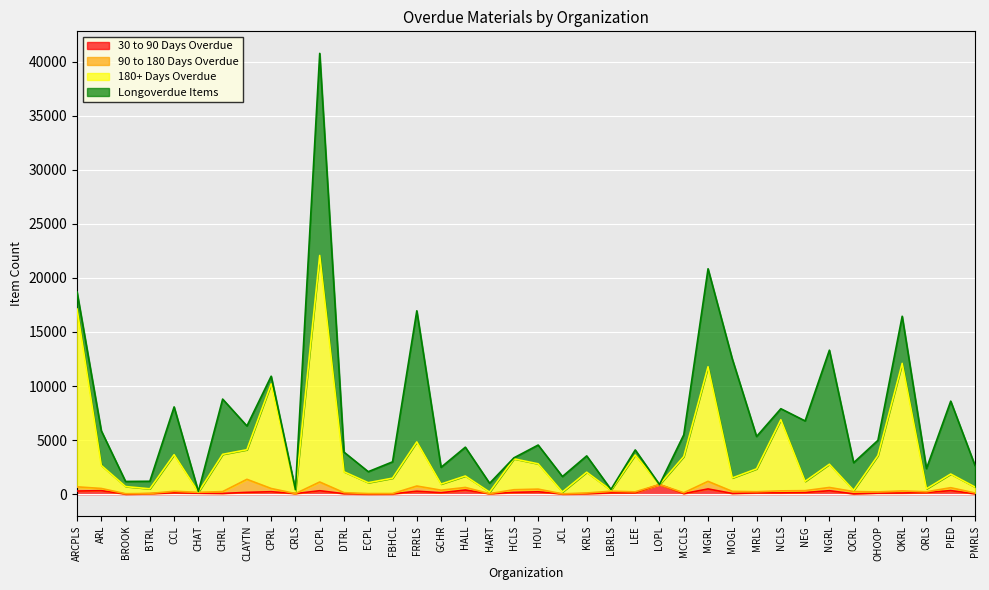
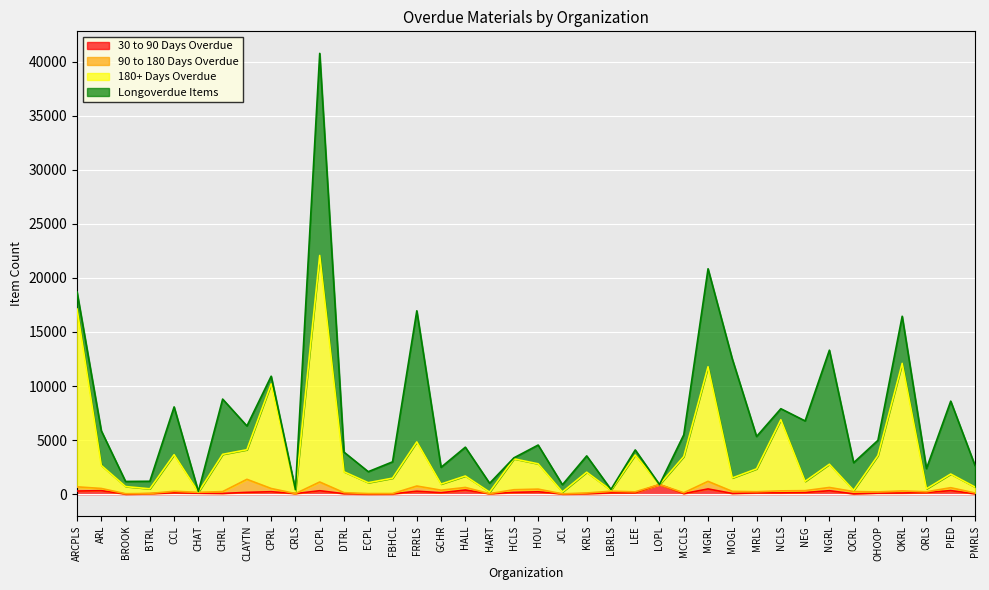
  {
    "30 to 90 Days Overdue": {
      "ARCPLS": 300,
      "CLAYTN": 200,
      "CPRL": 200,
      "DCPL": 300,
      "FRRLS": 300,
      "HCLS": 200,
      "HOU": 200,
      "MGRL": 500,
      "NGRL": 300,
      "PIED": 300
    },
    "90 to 180 Days Overdue": {
      "ARCPLS": 400,
      "CLAYTN": 1200,
      "CPRL": 300,
      "DCPL": 800,
      "FRRLS": 500,
      "HCLS": 200,
      "HOU": 200,
      "MGRL": 700,
      "NGRL": 300,
      "PIED": 300
    },
    "180+ Days Overdue": {
      "ARCPLS": 16400,
      "ARL": 2100,
      "BROOK": 700,
      "BTRL": 400,
      "CCL": 3400,
      "CHRL": 3400,
      "CLAYTN": 2700,
      "CPRL": 9700,
      "DCPL": 21000,
      "DTRL": 1900,
      "ECPL": 1000,
      "FBHCL": 1400,
      "FRRLS": 4100,
      "GCHR": 600,
      "HALL": 1100,
      "HOU": 2300,
      "KRLS": 1900,
      "LEE": 3400,
      "MCCLS": 3400,
      "MGRL": 10600,
      "MOGL": 1200,
      "MRLS": 2100,
      "NCLS": 6600,
      "NEG": 900,
      "NGRL": 2100,
      "OHOOP": 3400,
      "OKRL": 11800,
      "ORLS": 300,
      "PIED": 1300,
      "PMRLS": 600
    },
    "Longoverdue Items": {
      "ARCPLS": 1600,
      "ARL": 3200,
      "BROOK": 500,
      "BTRL": 700,
      "CCL": 4400,
      "CHRL": 5100,
      "CLAYTN": 2200,
      "CPRL": 700,
      "DCPL": 18700,
      "DTRL": 1800,
      "ECPL": 1000,
      "FBHCL": 1500,
      "FRRLS": 12100,
      "GCHR": 1500,
      "HALL": 2700,
      "HART": 800,
      "HOU": 1700,
-     "JCL": 1400,
+     "JCL": 700,
      "KRLS": 1500,
      "LEE": 500,
      "MCCLS": 2000,
      "MGRL": 9100,
      "MOGL": 11000,
      "MRLS": 3000,
      "NCLS": 1000,
      "NEG": 5600,
      "NGRL": 10500,
      "OCRL": 2600,
      "OHOOP": 1400,
      "OKRL": 4400,
      "ORLS": 1900,
      "PIED": 6700,
      "PMRLS": 2000
    }
  }
